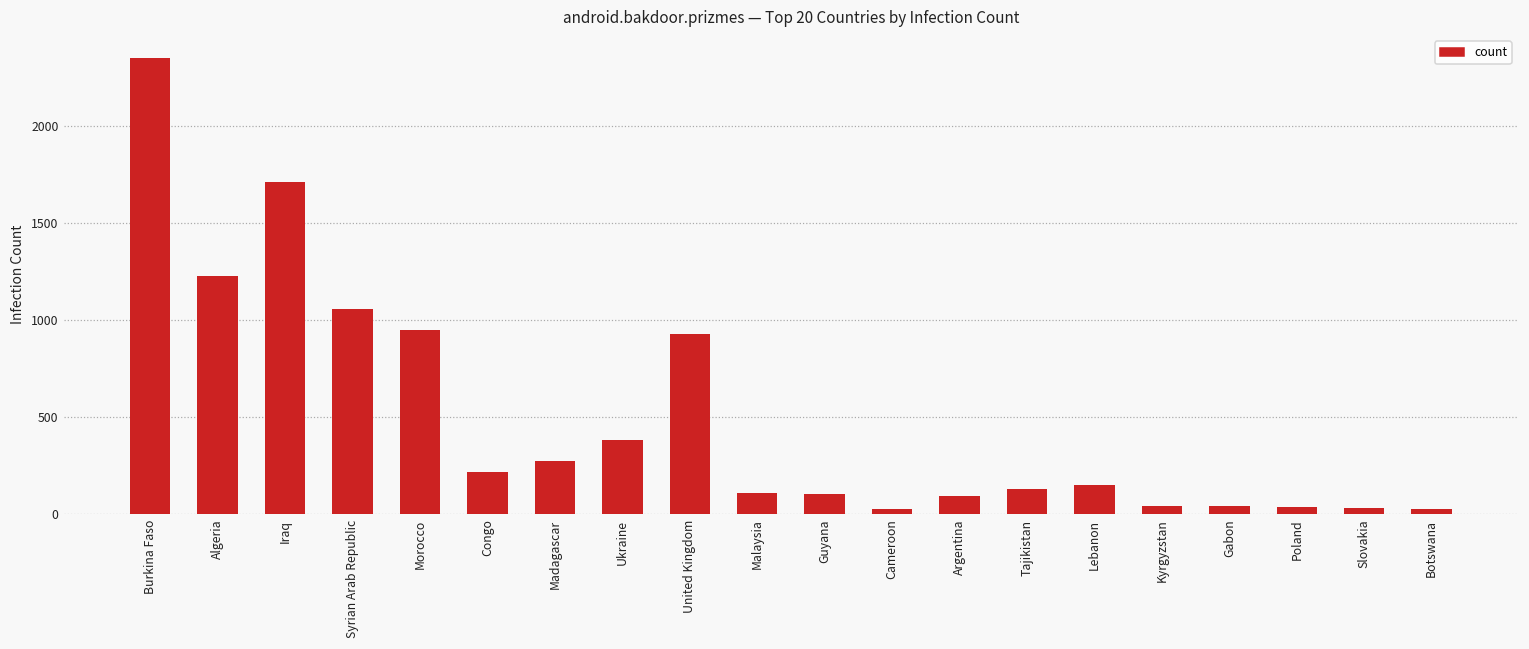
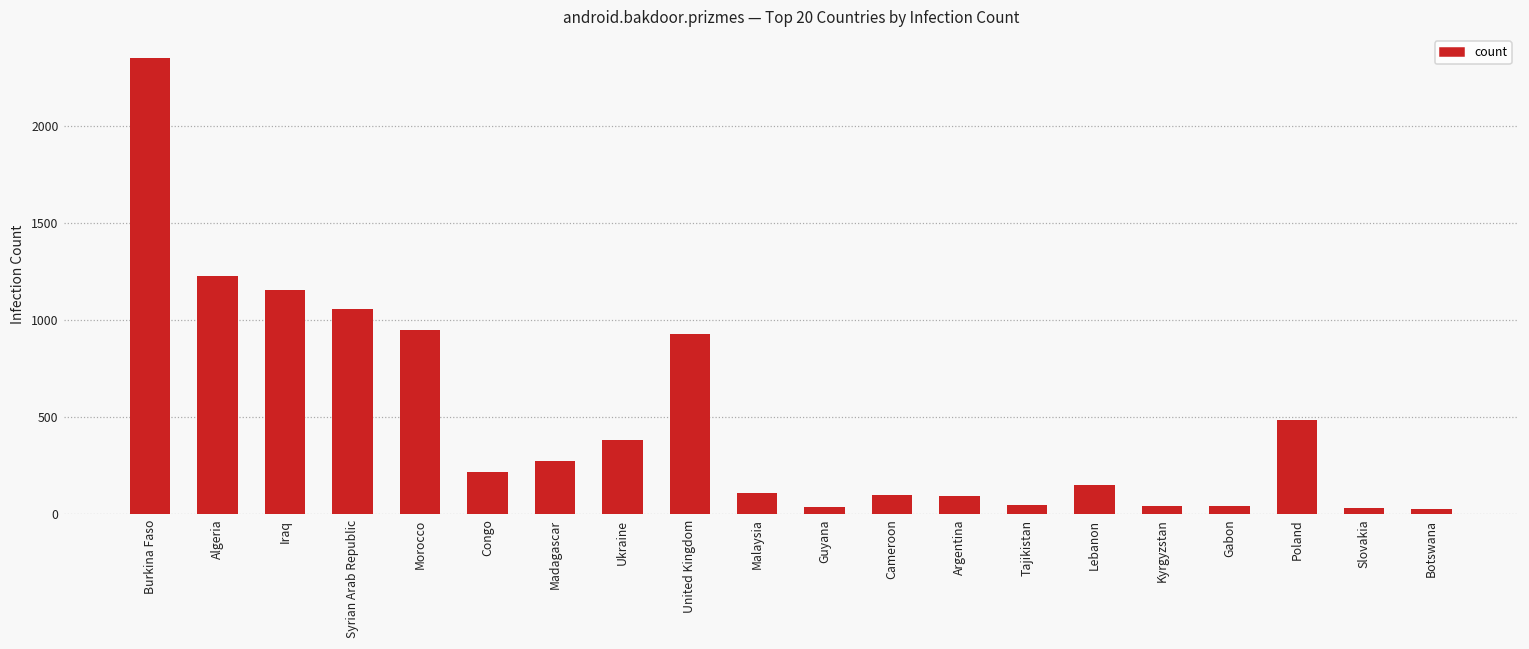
  {
    "Burkina Faso": 2350,
    "Algeria": 1230,
-   "Iraq": 1710,
+   "Iraq": 1150,
    "Syrian Arab Republic": 1060,
    "Morocco": 950,
    "Congo": 220,
    "Madagascar": 270,
    "Ukraine": 380,
    "United Kingdom": 930,
    "Malaysia": 110,
-   "Guyana": 100,
-   "Cameroon": 20,
+   "Guyana": 40,
+   "Cameroon": 100,
    "Argentina": 90,
-   "Tajikistan": 130,
+   "Tajikistan": 50,
    "Lebanon": 150,
    "Kyrgyzstan": 40,
    "Gabon": 40,
-   "Poland": 40,
+   "Poland": 480,
    "Slovakia": 30,
    "Botswana": 20
  }
